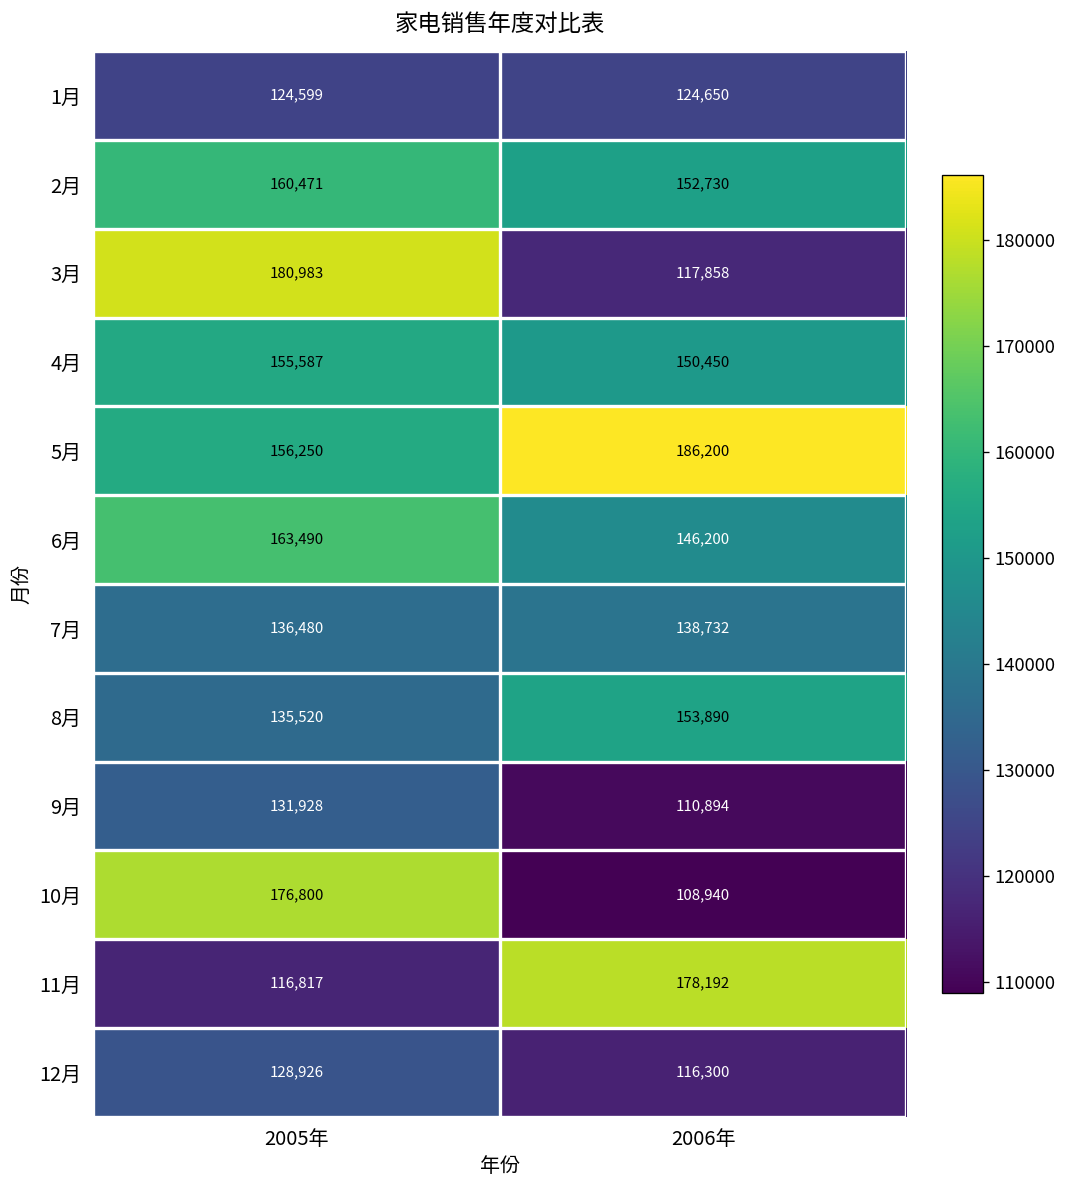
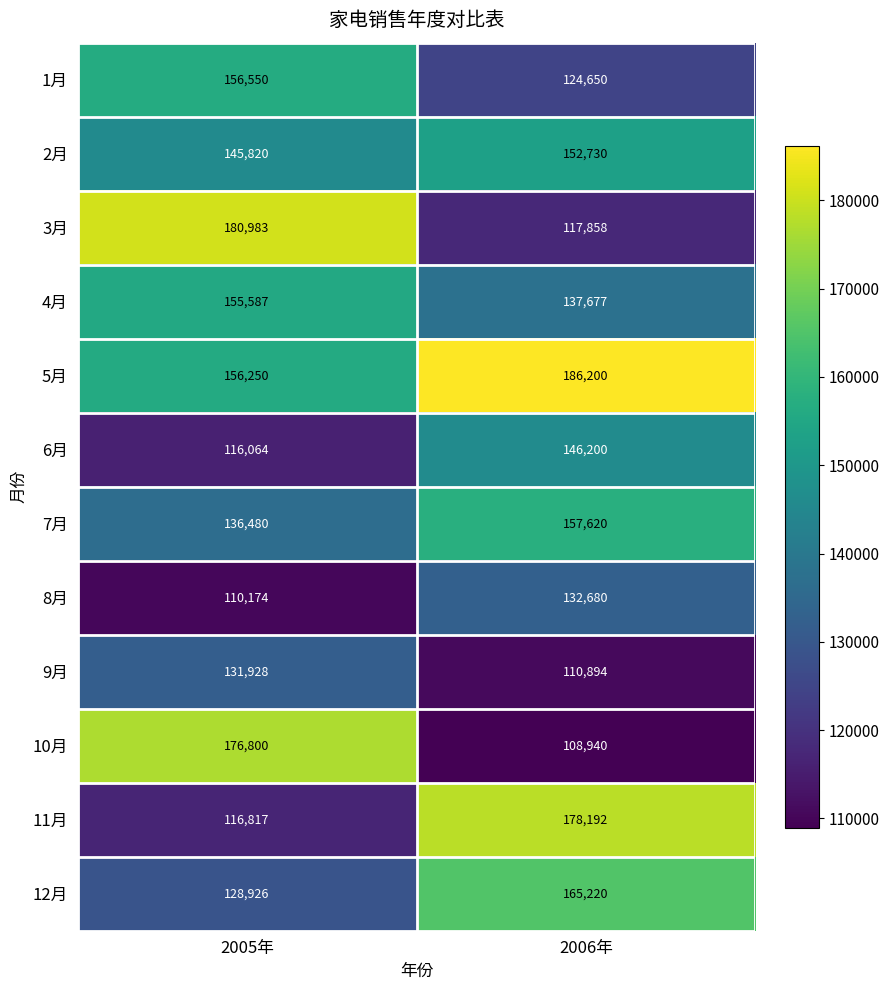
  {
    "1月": {
-     "2005年": "124,599",
+     "2005年": "156,550",
      "2006年": "124,650"
    },
    "2月": {
-     "2005年": "160,471",
+     "2005年": "145,820",
      "2006年": "152,730"
    },
    "3月": {
      "2005年": "180,983",
      "2006年": "117,858"
    },
    "4月": {
      "2005年": "155,587",
-     "2006年": "150,450"
+     "2006年": "137,677"
    },
    "5月": {
      "2005年": "156,250",
      "2006年": "186,200"
    },
    "6月": {
-     "2005年": "163,490",
+     "2005年": "116,064",
      "2006年": "146,200"
    },
    "7月": {
      "2005年": "136,480",
-     "2006年": "138,732"
+     "2006年": "157,620"
    },
    "8月": {
-     "2005年": "135,520",
-     "2006年": "153,890"
+     "2005年": "110,174",
+     "2006年": "132,680"
    },
    "9月": {
      "2005年": "131,928",
      "2006年": "110,894"
    },
    "10月": {
      "2005年": "176,800",
      "2006年": "108,940"
    },
    "11月": {
      "2005年": "116,817",
      "2006年": "178,192"
    },
    "12月": {
      "2005年": "128,926",
-     "2006年": "116,300"
+     "2006年": "165,220"
    }
  }
